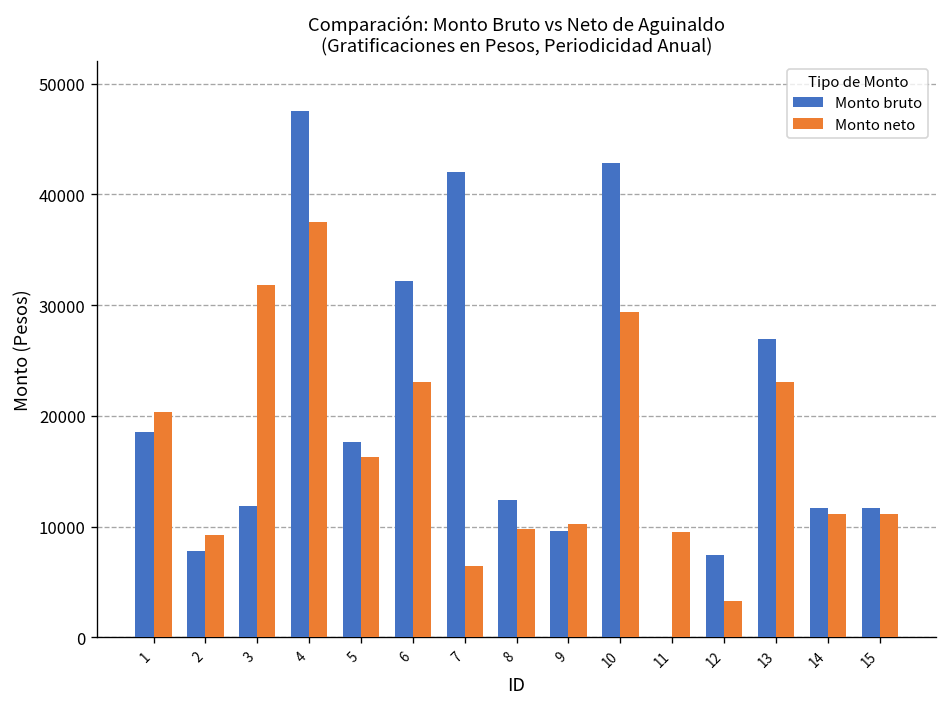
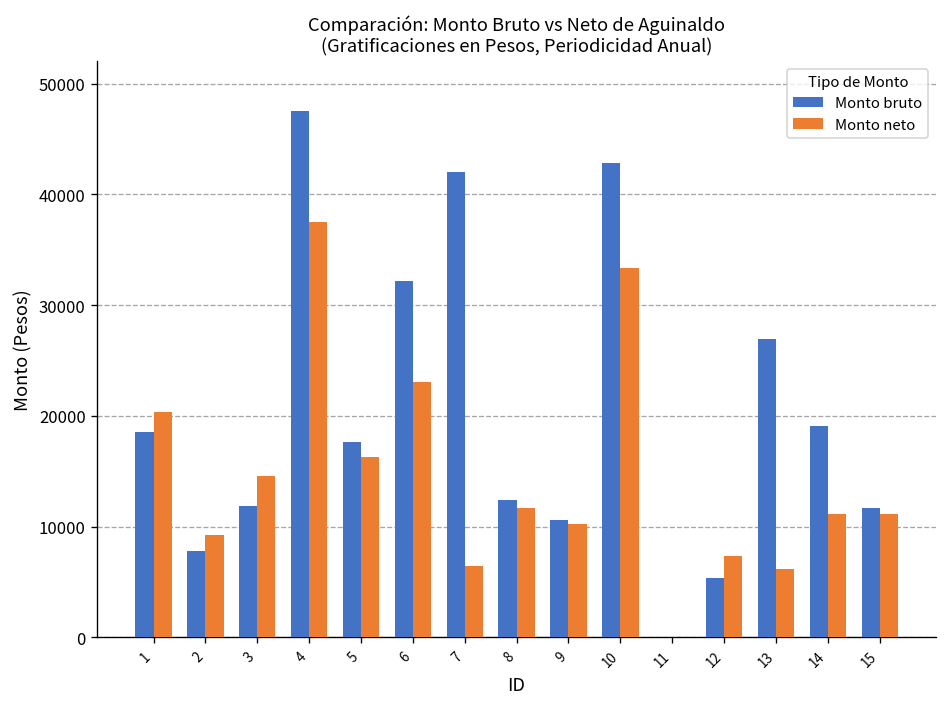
  {
    "Monto bruto": {
      "1": 19000,
      "2": 8000,
      "3": 12000,
      "4": 47000,
      "5": 18000,
      "6": 32000,
      "7": 42000,
      "8": 12000,
-     "9": 10000,
+     "9": 11000,
      "10": 43000,
      "11": 0,
-     "12": 7000,
+     "12": 5000,
      "13": 27000,
-     "14": 12000,
+     "14": 19000,
      "15": 12000
    },
    "Monto neto": {
      "1": 20000,
      "2": 9000,
-     "3": 32000,
+     "3": 15000,
      "4": 38000,
      "5": 16000,
      "6": 23000,
      "7": 6000,
-     "8": 10000,
+     "8": 12000,
      "9": 10000,
-     "10": 29000,
-     "11": 10000,
-     "12": 3000,
-     "13": 23000,
+     "10": 33000,
+     "11": 0,
+     "12": 7000,
+     "13": 6000,
      "14": 11000,
      "15": 11000
    }
  }
